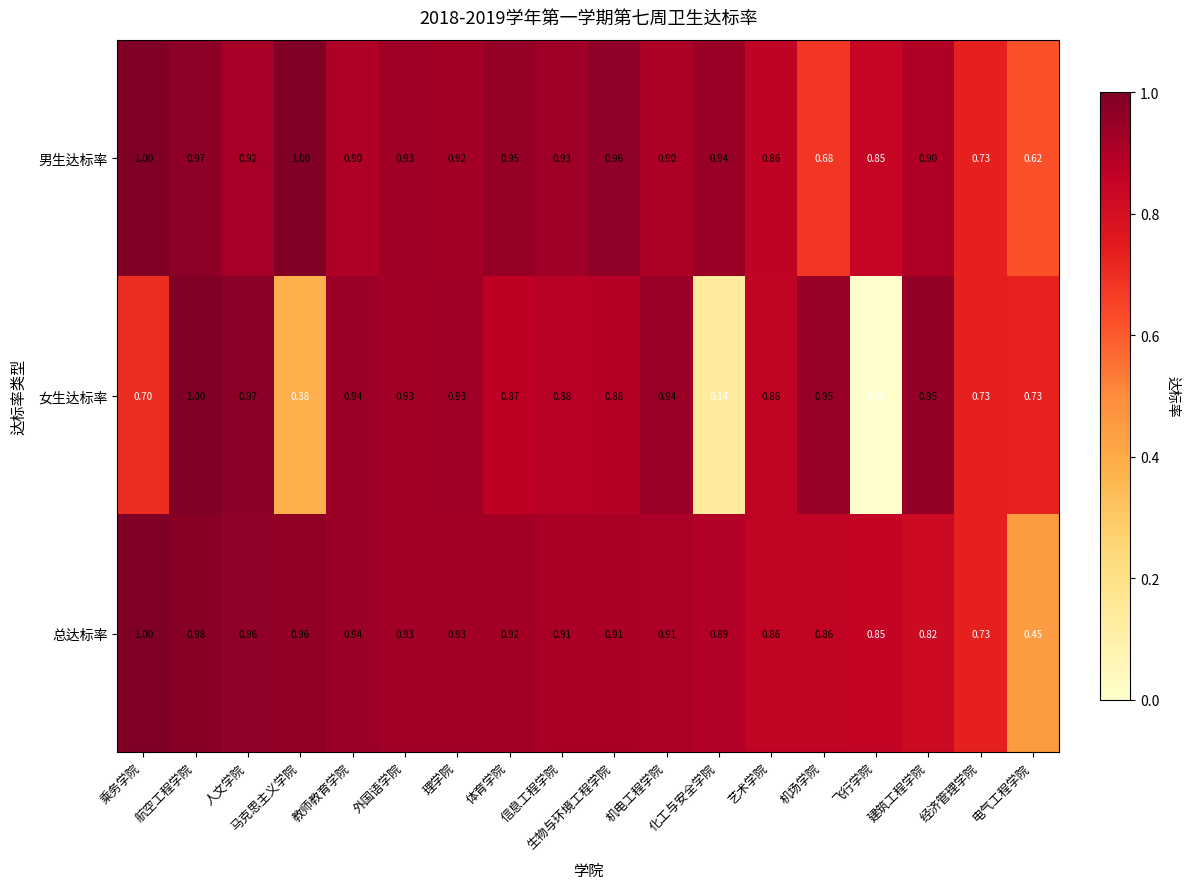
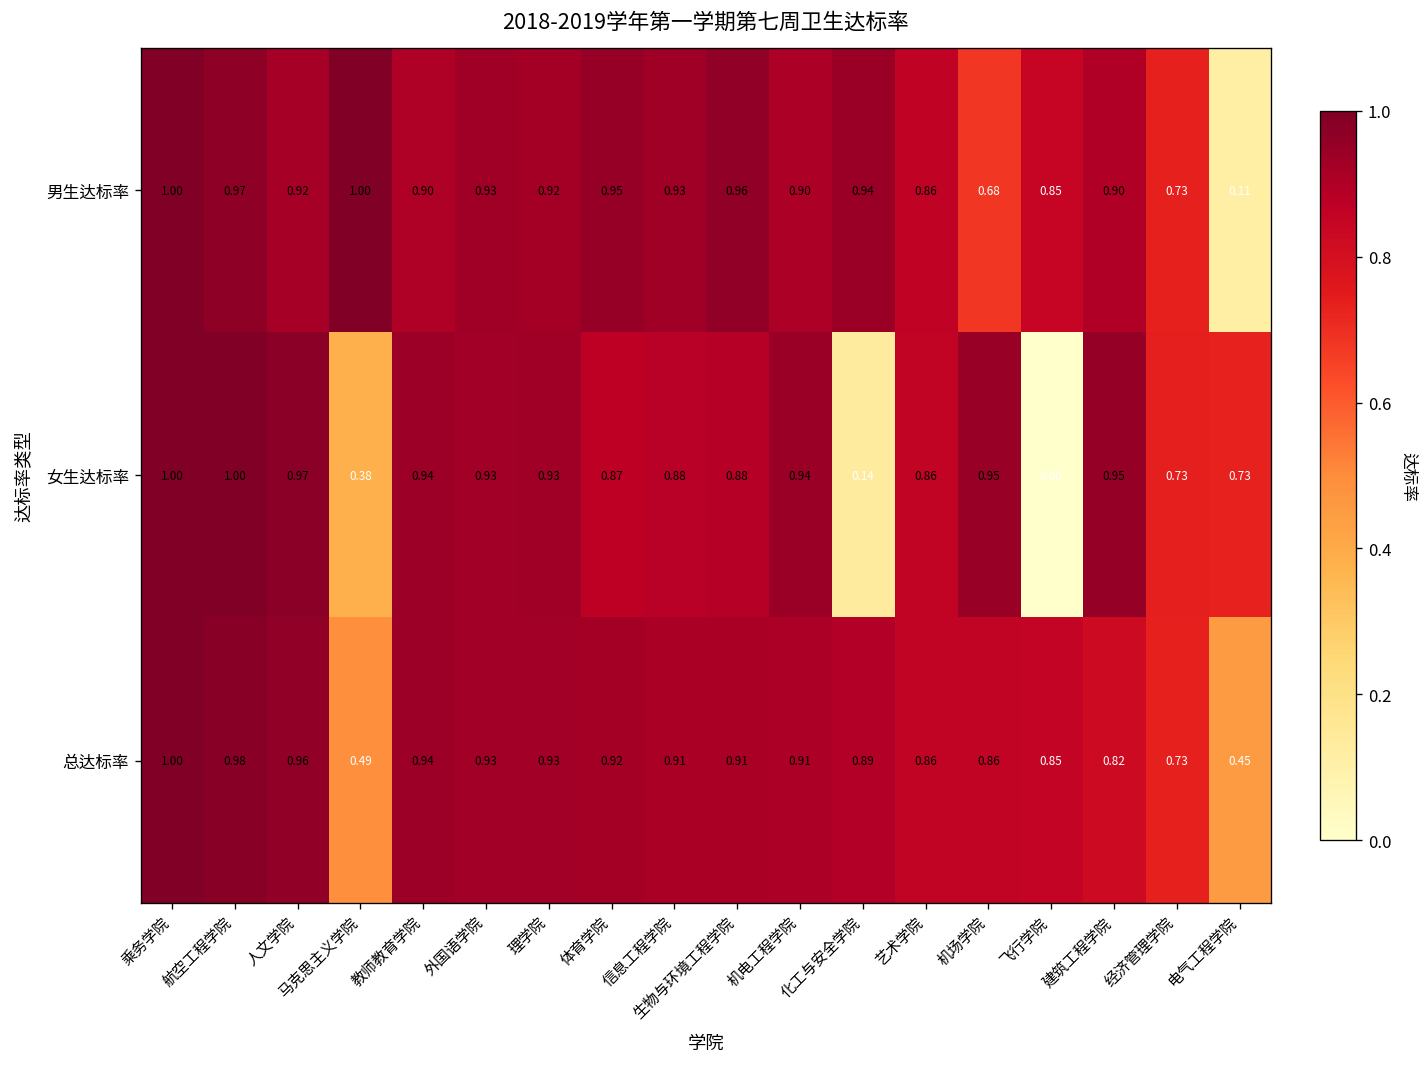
  {
    "男生达标率": {
      "乘务学院": 1.00,
      "航空工程学院": 0.97,
      "人文学院": 0.92,
      "马克思主义学院": 1.00,
      "教师教育学院": 0.90,
      "外国语学院": 0.93,
      "理学院": 0.92,
      "体育学院": 0.95,
      "信息工程学院": 0.93,
      "生物与环境工程学院": 0.96,
      "机电工程学院": 0.90,
      "化工与安全学院": 0.94,
      "艺术学院": 0.86,
      "机场学院": 0.68,
      "飞行学院": 0.85,
      "建筑工程学院": 0.90,
      "经济管理学院": 0.73,
-     "电气工程学院": 0.62
+     "电气工程学院": 0.11
    },
    "女生达标率": {
-     "乘务学院": 0.70,
+     "乘务学院": 1.00,
      "航空工程学院": 1.00,
      "人文学院": 0.97,
      "马克思主义学院": 0.38,
      "教师教育学院": 0.94,
      "外国语学院": 0.93,
      "理学院": 0.93,
      "体育学院": 0.87,
      "信息工程学院": 0.88,
      "生物与环境工程学院": 0.88,
      "机电工程学院": 0.94,
      "化工与安全学院": 0.14,
      "艺术学院": 0.86,
      "机场学院": 0.95,
      "飞行学院": 0.00,
      "建筑工程学院": 0.95,
      "经济管理学院": 0.73,
      "电气工程学院": 0.73
    },
    "总达标率": {
      "乘务学院": 1.00,
      "航空工程学院": 0.98,
      "人文学院": 0.96,
-     "马克思主义学院": 0.96,
+     "马克思主义学院": 0.49,
      "教师教育学院": 0.94,
      "外国语学院": 0.93,
      "理学院": 0.93,
      "体育学院": 0.92,
      "信息工程学院": 0.91,
      "生物与环境工程学院": 0.91,
      "机电工程学院": 0.91,
      "化工与安全学院": 0.89,
      "艺术学院": 0.86,
      "机场学院": 0.86,
      "飞行学院": 0.85,
      "建筑工程学院": 0.82,
      "经济管理学院": 0.73,
      "电气工程学院": 0.45
    }
  }
